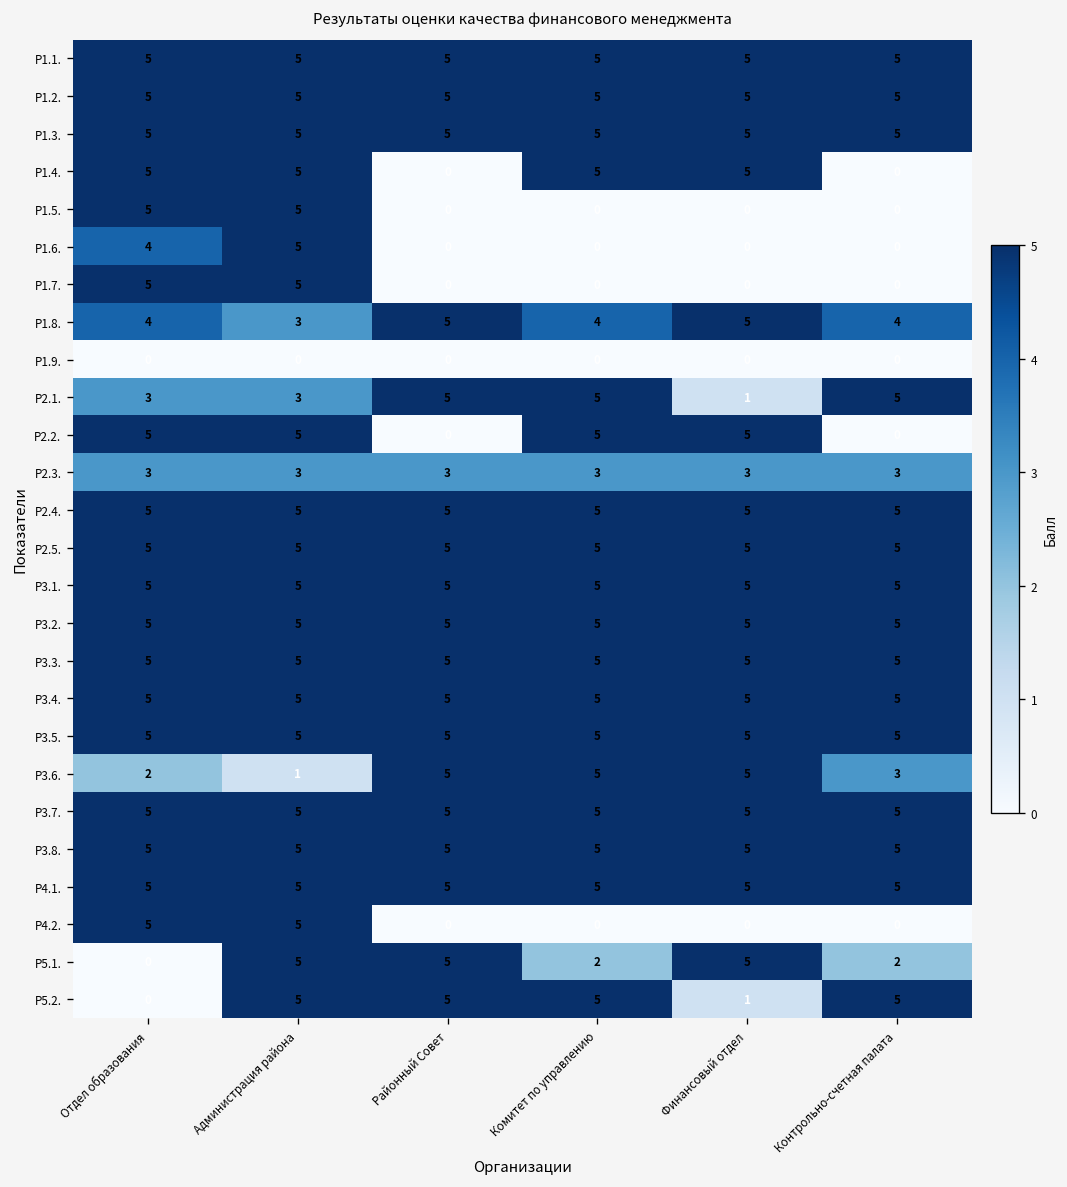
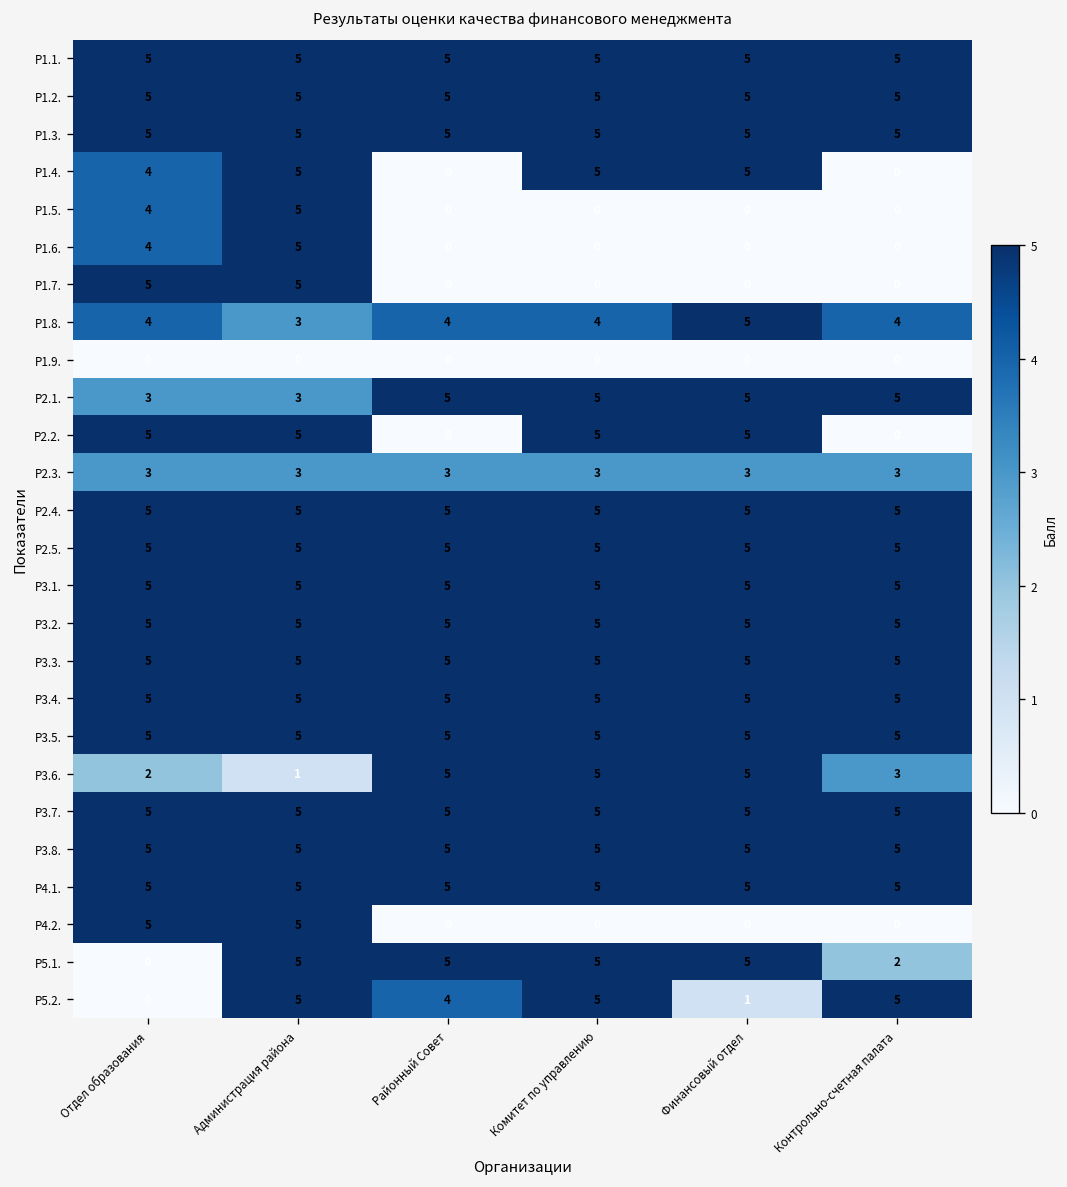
  {
    "Р1.1.": {
      "Отдел образования": 5,
      "Администрация района": 5,
      "Районный Совет": 5,
      "Комитет по управлению": 5,
      "Финансовый отдел": 5,
      "Контрольно-счетная палата": 5
    },
    "Р1.2.": {
      "Отдел образования": 5,
      "Администрация района": 5,
      "Районный Совет": 5,
      "Комитет по управлению": 5,
      "Финансовый отдел": 5,
      "Контрольно-счетная палата": 5
    },
    "Р1.3.": {
      "Отдел образования": 5,
      "Администрация района": 5,
      "Районный Совет": 5,
      "Комитет по управлению": 5,
      "Финансовый отдел": 5,
      "Контрольно-счетная палата": 5
    },
    "Р1.4.": {
-     "Отдел образования": 5,
+     "Отдел образования": 4,
      "Администрация района": 5,
      "Комитет по управлению": 5,
      "Финансовый отдел": 5
    },
    "Р1.5.": {
-     "Отдел образования": 5,
+     "Отдел образования": 4,
      "Администрация района": 5
    },
    "Р1.6.": {
      "Отдел образования": 4,
      "Администрация района": 5
    },
    "Р1.7.": {
      "Отдел образования": 5,
      "Администрация района": 5
    },
    "Р1.8.": {
      "Отдел образования": 4,
      "Администрация района": 3,
-     "Районный Совет": 5,
+     "Районный Совет": 4,
      "Комитет по управлению": 4,
      "Финансовый отдел": 5,
      "Контрольно-счетная палата": 4
    },
    "Р2.1.": {
      "Отдел образования": 3,
      "Администрация района": 3,
      "Районный Совет": 5,
      "Комитет по управлению": 5,
-     "Финансовый отдел": 1,
+     "Финансовый отдел": 5,
      "Контрольно-счетная палата": 5
    },
    "Р2.2.": {
      "Отдел образования": 5,
      "Администрация района": 5,
      "Комитет по управлению": 5,
      "Финансовый отдел": 5
    },
    "Р2.3.": {
      "Отдел образования": 3,
      "Администрация района": 3,
      "Районный Совет": 3,
      "Комитет по управлению": 3,
      "Финансовый отдел": 3,
      "Контрольно-счетная палата": 3
    },
    "Р2.4.": {
      "Отдел образования": 5,
      "Администрация района": 5,
      "Районный Совет": 5,
      "Комитет по управлению": 5,
      "Финансовый отдел": 5,
      "Контрольно-счетная палата": 5
    },
    "Р2.5.": {
      "Отдел образования": 5,
      "Администрация района": 5,
      "Районный Совет": 5,
      "Комитет по управлению": 5,
      "Финансовый отдел": 5,
      "Контрольно-счетная палата": 5
    },
    "Р3.1.": {
      "Отдел образования": 5,
      "Администрация района": 5,
      "Районный Совет": 5,
      "Комитет по управлению": 5,
      "Финансовый отдел": 5,
      "Контрольно-счетная палата": 5
    },
    "Р3.2.": {
      "Отдел образования": 5,
      "Администрация района": 5,
      "Районный Совет": 5,
      "Комитет по управлению": 5,
      "Финансовый отдел": 5,
      "Контрольно-счетная палата": 5
    },
    "Р3.3.": {
      "Отдел образования": 5,
      "Администрация района": 5,
      "Районный Совет": 5,
      "Комитет по управлению": 5,
      "Финансовый отдел": 5,
      "Контрольно-счетная палата": 5
    },
    "Р3.4.": {
      "Отдел образования": 5,
      "Администрация района": 5,
      "Районный Совет": 5,
      "Комитет по управлению": 5,
      "Финансовый отдел": 5,
      "Контрольно-счетная палата": 5
    },
    "Р3.5.": {
      "Отдел образования": 5,
      "Администрация района": 5,
      "Районный Совет": 5,
      "Комитет по управлению": 5,
      "Финансовый отдел": 5,
      "Контрольно-счетная палата": 5
    },
    "Р3.6.": {
      "Отдел образования": 2,
      "Администрация района": 1,
      "Районный Совет": 5,
      "Комитет по управлению": 5,
      "Финансовый отдел": 5,
      "Контрольно-счетная палата": 3
    },
    "Р3.7.": {
      "Отдел образования": 5,
      "Администрация района": 5,
      "Районный Совет": 5,
      "Комитет по управлению": 5,
      "Финансовый отдел": 5,
      "Контрольно-счетная палата": 5
    },
    "Р3.8.": {
      "Отдел образования": 5,
      "Администрация района": 5,
      "Районный Совет": 5,
      "Комитет по управлению": 5,
      "Финансовый отдел": 5,
      "Контрольно-счетная палата": 5
    },
    "Р4.1.": {
      "Отдел образования": 5,
      "Администрация района": 5,
      "Районный Совет": 5,
      "Комитет по управлению": 5,
      "Финансовый отдел": 5,
      "Контрольно-счетная палата": 5
    },
    "Р4.2.": {
      "Отдел образования": 5,
      "Администрация района": 5
    },
    "Р5.1.": {
      "Администрация района": 5,
      "Районный Совет": 5,
-     "Комитет по управлению": 2,
+     "Комитет по управлению": 5,
      "Финансовый отдел": 5,
      "Контрольно-счетная палата": 2
    },
    "Р5.2.": {
      "Администрация района": 5,
-     "Районный Совет": 5,
+     "Районный Совет": 4,
      "Комитет по управлению": 5,
      "Финансовый отдел": 1,
      "Контрольно-счетная палата": 5
    }
  }
